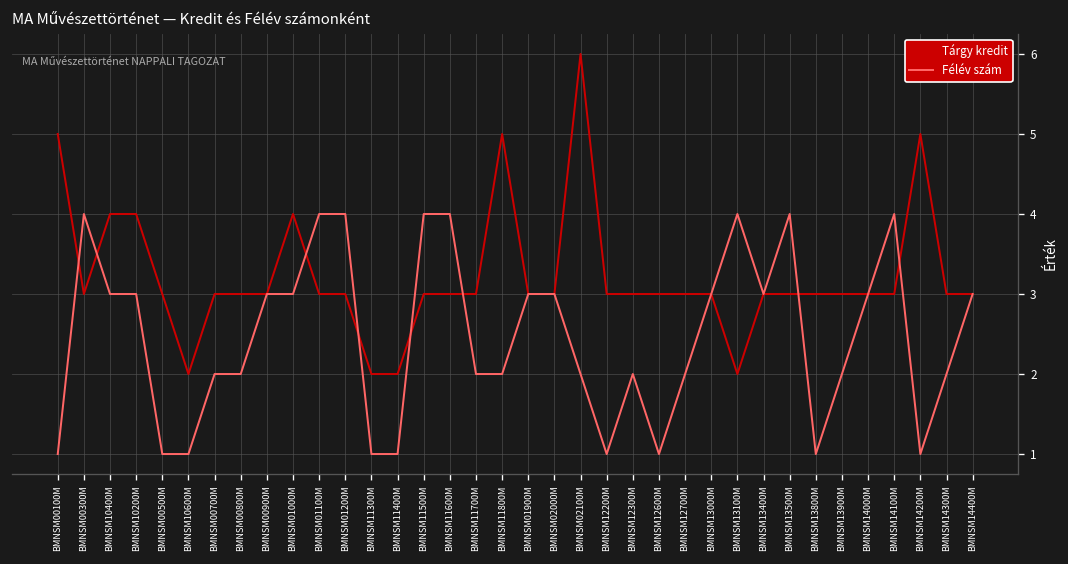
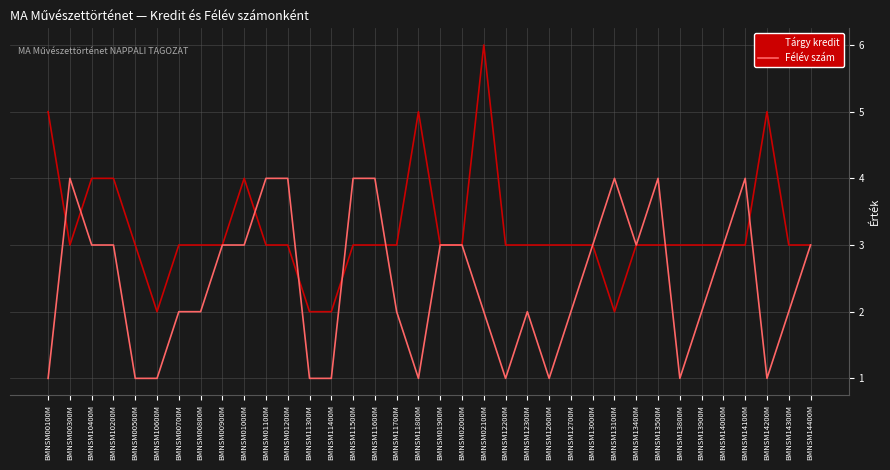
  {
    "Tárgy kredit": {
      "BMNSM00100M": 5,
      "BMNSM00300M": 3,
      "BMNSM10400M": 4,
      "BMNSM10200M": 4,
      "BMNSM00500M": 3,
      "BMNSM10600M": 2,
      "BMNSM00700M": 3,
      "BMNSM00800M": 3,
      "BMNSM01000M": 4,
      "BMNSM01100M": 3,
      "BMNSM01200M": 3,
      "BMNSM11300M": 2,
      "BMNSM11400M": 2,
      "BMNSM11500M": 3,
      "BMNSM11600M": 3,
      "BMNSM11700M": 3,
      "BMNSM11800M": 5,
      "BMNSM02100M": 6,
      "BMNSM12200M": 3,
      "BMNSM12300M": 3,
      "BMNSM12600M": 3,
      "BMNSM12700M": 3,
      "BMNSM13100M": 2,
      "BMNSM13500M": 3,
      "BMNSM13800M": 3,
      "BMNSM13900M": 3,
      "BMNSM14100M": 3,
      "BMNSM14200M": 5,
      "BMNSM14300M": 3
    },
    "Félév szám": {
      "BMNSM00100M": 1,
      "BMNSM00300M": 4,
      "BMNSM10400M": 3,
      "BMNSM10200M": 3,
      "BMNSM00500M": 1,
      "BMNSM10600M": 1,
      "BMNSM00700M": 2,
      "BMNSM00800M": 2,
      "BMNSM01000M": 3,
      "BMNSM01100M": 4,
      "BMNSM01200M": 4,
      "BMNSM11300M": 1,
      "BMNSM11400M": 1,
      "BMNSM11500M": 4,
      "BMNSM11600M": 4,
      "BMNSM11700M": 2,
-     "BMNSM11800M": 2,
+     "BMNSM11800M": 1,
      "BMNSM02100M": 2,
      "BMNSM12200M": 1,
      "BMNSM12300M": 2,
      "BMNSM12600M": 1,
      "BMNSM12700M": 2,
      "BMNSM13100M": 4,
      "BMNSM13500M": 4,
      "BMNSM13800M": 1,
      "BMNSM13900M": 2,
      "BMNSM14100M": 4,
      "BMNSM14200M": 1,
      "BMNSM14300M": 2
    }
  }
